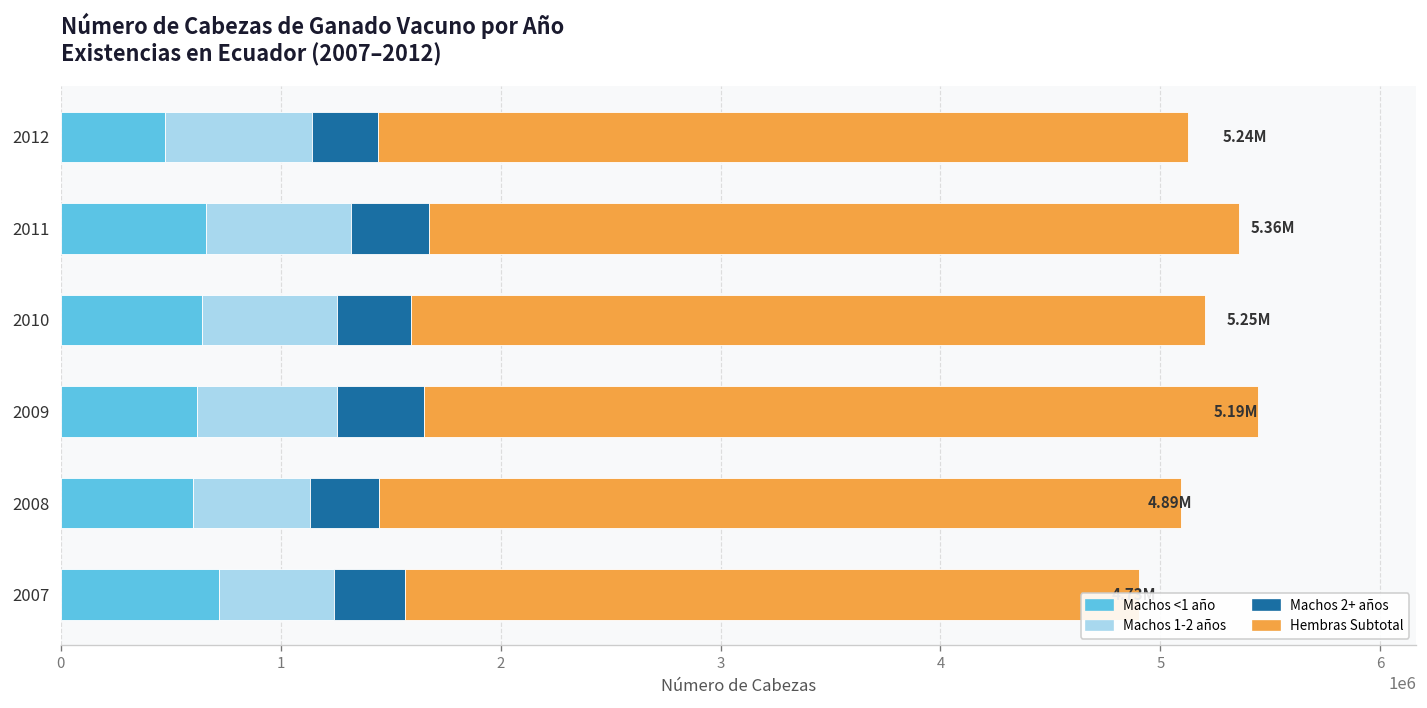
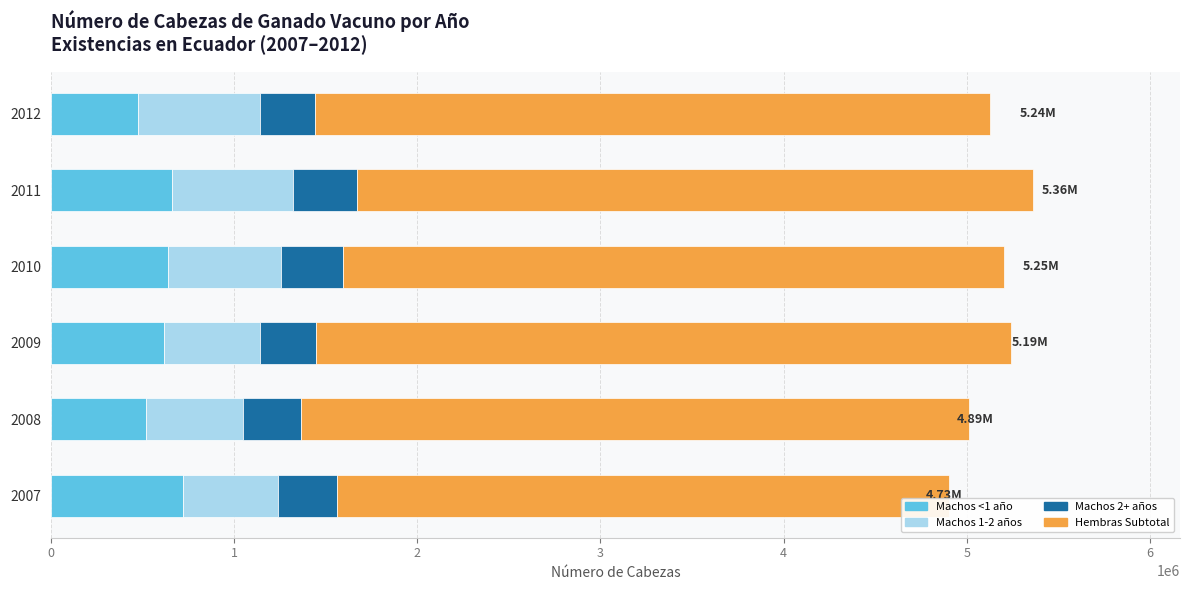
  {
    "Machos <1 año": {
      "2012": 480000,
      "2011": 660000,
      "2010": 640000,
      "2009": 620000,
-     "2008": 600000,
+     "2008": 520000,
      "2007": 720000
    },
    "Machos 1-2 años": {
      "2012": 670000,
      "2011": 660000,
      "2010": 610000,
-     "2009": 640000,
+     "2009": 520000,
      "2008": 530000,
      "2007": 520000
    },
    "Machos 2+ años": {
      "2012": 300000,
      "2011": 350000,
      "2010": 340000,
-     "2009": 400000,
+     "2009": 310000,
      "2008": 310000,
      "2007": 320000
    },
    "Hembras Subtotal": {
      "2012": 3680000
    }
  }
